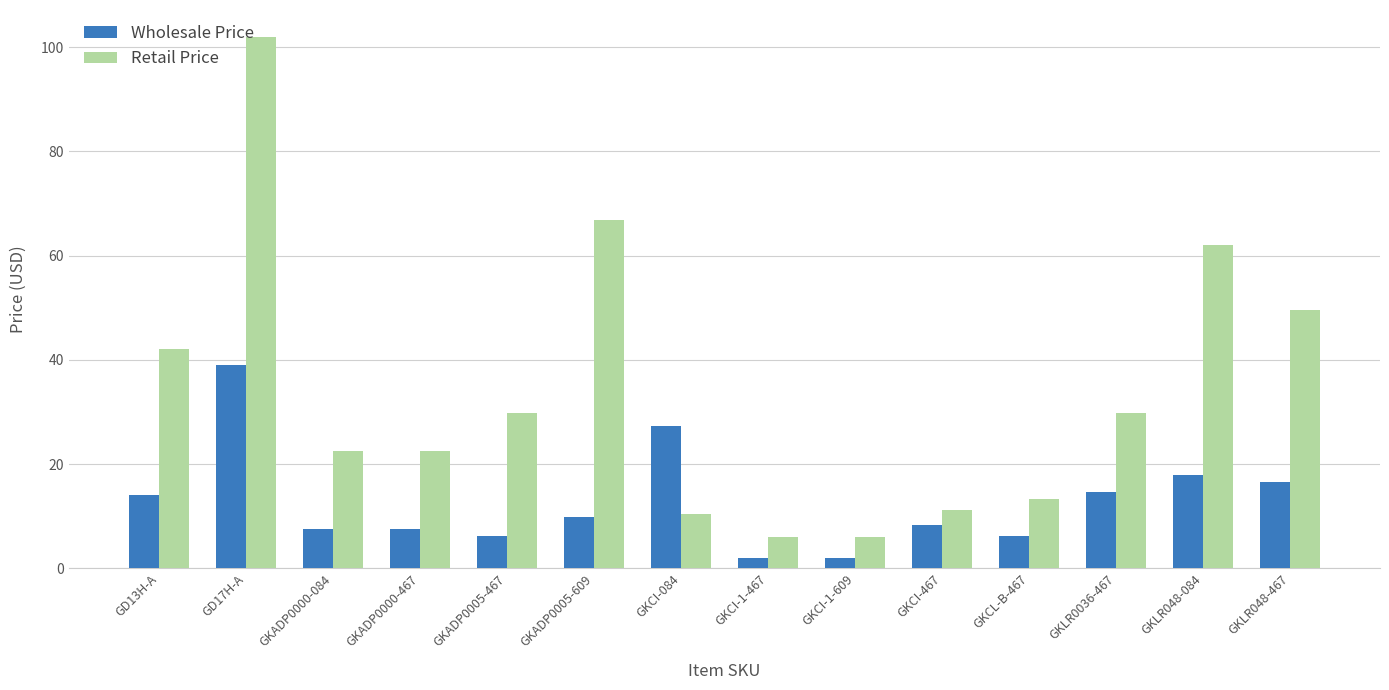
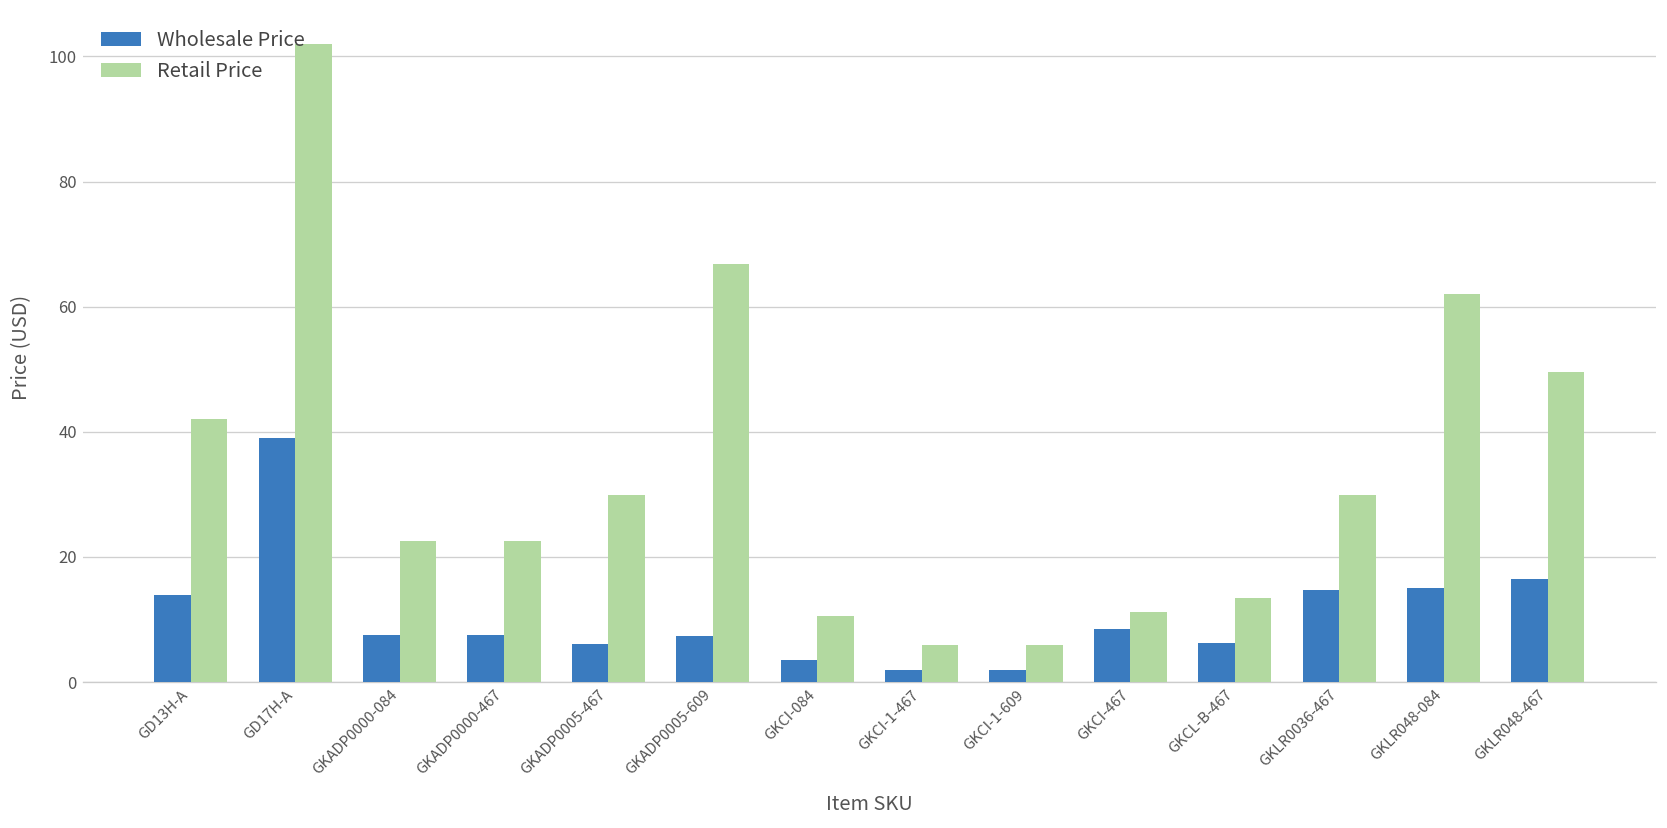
  {
    "Wholesale Price": {
      "GD13H-A": 14,
      "GD17H-A": 39,
      "GKADP0000-084": 8,
      "GKADP0000-467": 8,
      "GKADP0005-467": 6,
-     "GKADP0005-609": 10,
-     "GKCI-084": 27,
+     "GKADP0005-609": 7,
+     "GKCI-084": 4,
      "GKCI-1-467": 2,
      "GKCI-1-609": 2,
      "GKCI-467": 8,
      "GKCL-B-467": 6,
      "GKLR0036-467": 15,
-     "GKLR048-084": 18,
+     "GKLR048-084": 15,
      "GKLR048-467": 17
    },
    "Retail Price": {
      "GD13H-A": 42,
      "GD17H-A": 102,
      "GKADP0000-084": 23,
      "GKADP0000-467": 23,
      "GKADP0005-467": 30,
      "GKADP0005-609": 67,
      "GKCI-084": 11,
      "GKCI-1-467": 6,
      "GKCI-1-609": 6,
      "GKCI-467": 11,
      "GKCL-B-467": 13,
      "GKLR0036-467": 30,
      "GKLR048-084": 62,
      "GKLR048-467": 50
    }
  }
